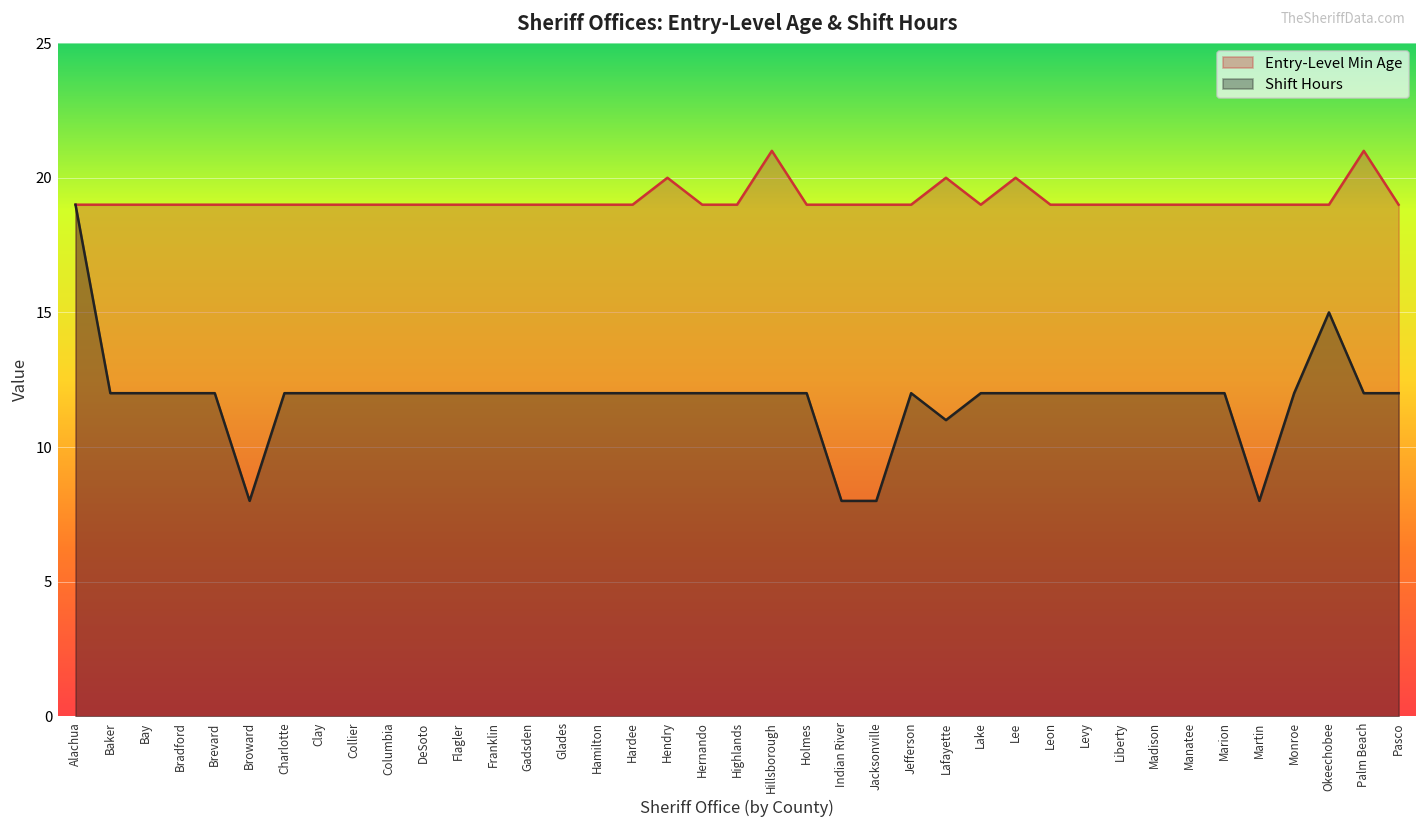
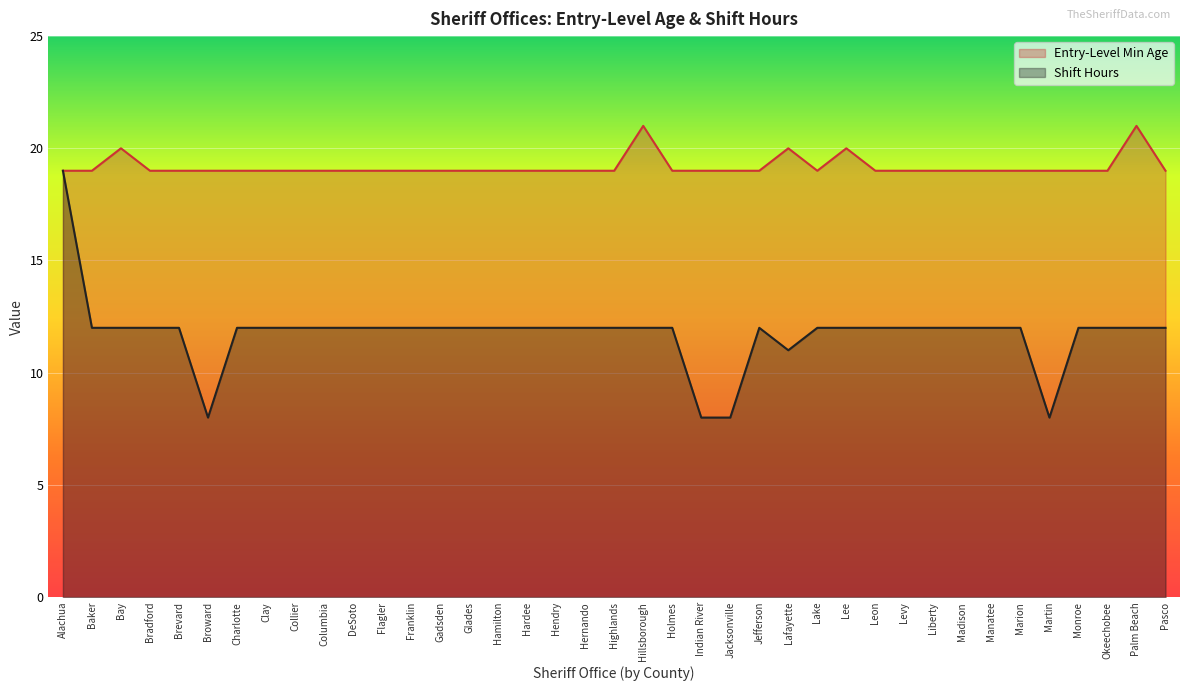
  {
    "Entry-Level Min Age": {
      "Baker": 19,
-     "Bay": 19,
+     "Bay": 20,
      "Bradford": 19,
      "Brevard": 19,
      "Broward": 19,
      "Charlotte": 19,
      "Clay": 19,
      "Collier": 19,
      "Columbia": 19,
      "DeSoto": 19,
      "Flagler": 19,
      "Franklin": 19,
      "Gadsden": 19,
      "Glades": 19,
      "Hamilton": 19,
      "Hardee": 19,
-     "Hendry": 20,
+     "Hendry": 19,
      "Hernando": 19,
      "Highlands": 19,
      "Hillsborough": 21,
      "Holmes": 19,
      "Indian River": 19,
      "Jacksonville": 19,
      "Jefferson": 19,
      "Lafayette": 20,
      "Lake": 19,
      "Lee": 20,
      "Leon": 19,
      "Levy": 19,
      "Liberty": 19,
      "Madison": 19,
      "Manatee": 19,
      "Marion": 19,
      "Martin": 19,
      "Monroe": 19,
      "Okeechobee": 19,
      "Palm Beach": 21,
      "Pasco": 19
    },
    "Shift Hours": {
      "Baker": 12,
      "Bay": 12,
      "Bradford": 12,
      "Brevard": 12,
      "Broward": 8,
      "Charlotte": 12,
      "Clay": 12,
      "Collier": 12,
      "Columbia": 12,
      "DeSoto": 12,
      "Flagler": 12,
      "Franklin": 12,
      "Gadsden": 12,
      "Glades": 12,
      "Hamilton": 12,
      "Hardee": 12,
      "Hendry": 12,
      "Hernando": 12,
      "Highlands": 12,
      "Hillsborough": 12,
      "Holmes": 12,
      "Indian River": 8,
      "Jacksonville": 8,
      "Jefferson": 12,
      "Lafayette": 11,
      "Lake": 12,
      "Lee": 12,
      "Leon": 12,
      "Levy": 12,
      "Liberty": 12,
      "Madison": 12,
      "Manatee": 12,
      "Marion": 12,
      "Martin": 8,
      "Monroe": 12,
-     "Okeechobee": 15,
+     "Okeechobee": 12,
      "Palm Beach": 12,
      "Pasco": 12
    }
  }
